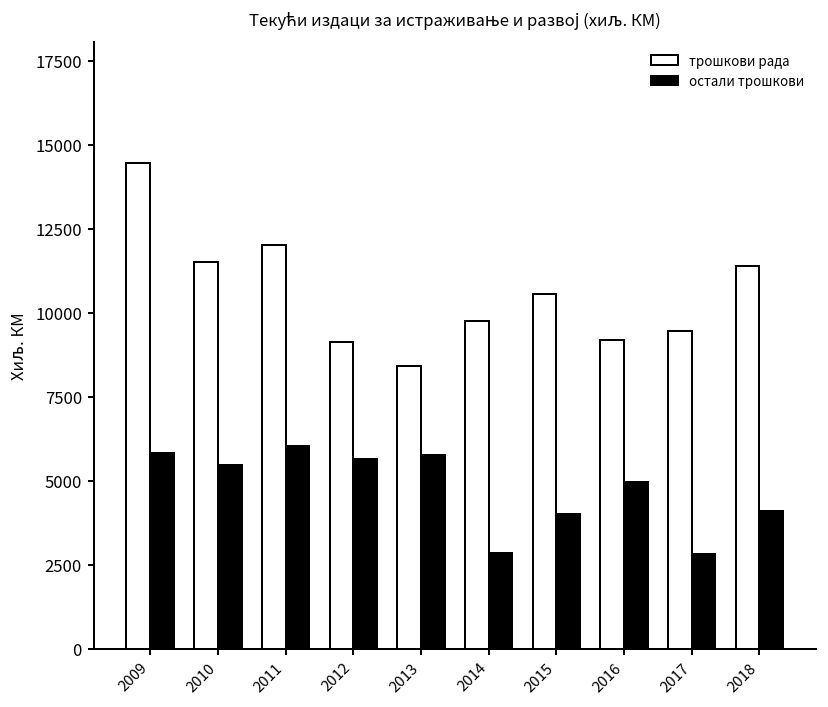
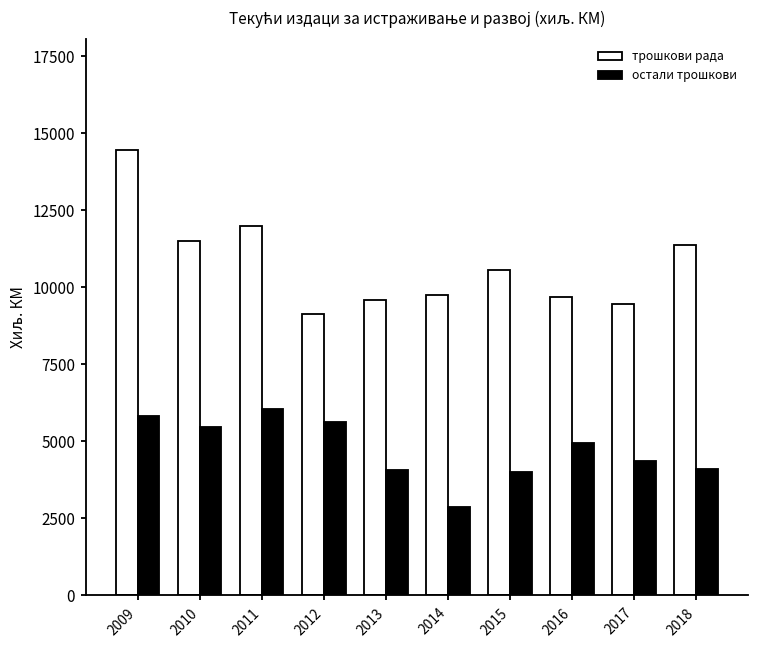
  {
    "трошкови рада": {
      "2009": 14400,
      "2010": 11500,
      "2011": 12000,
      "2012": 9100,
-     "2013": 8400,
+     "2013": 9600,
      "2014": 9800,
      "2015": 10600,
-     "2016": 9200,
+     "2016": 9700,
      "2017": 9500,
      "2018": 11400
    },
    "остали трошкови": {
      "2009": 5800,
      "2010": 5500,
      "2011": 6000,
      "2012": 5600,
-     "2013": 5800,
+     "2013": 4100,
      "2014": 2900,
      "2015": 4000,
      "2016": 5000,
-     "2017": 2800,
+     "2017": 4400,
      "2018": 4100
    }
  }
